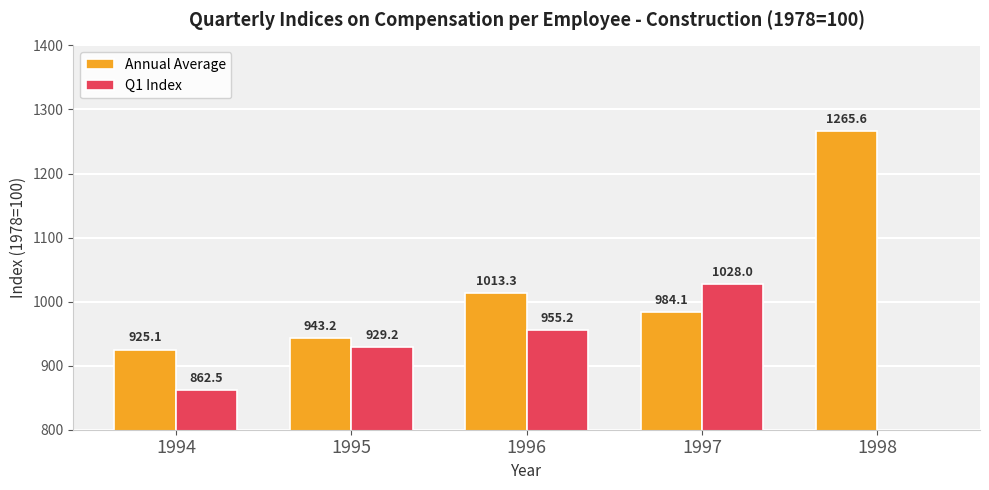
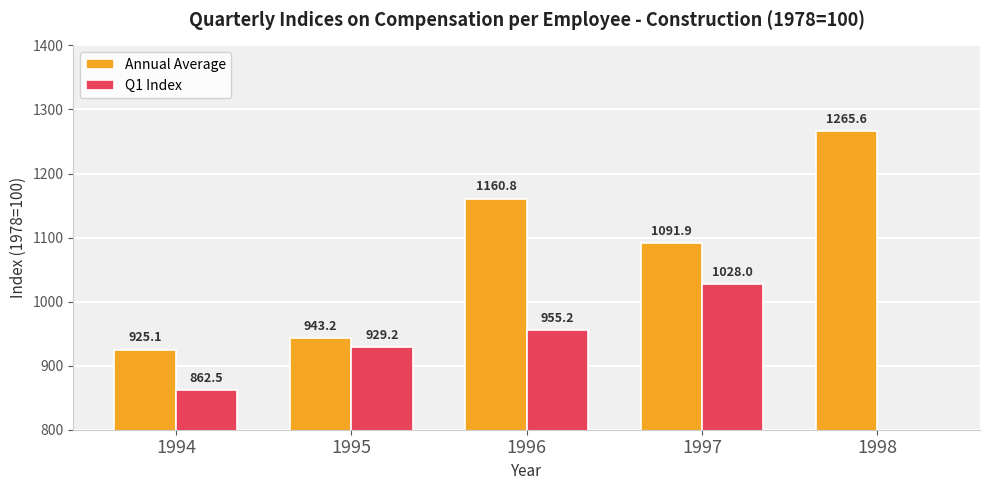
  {
    "Annual Average": {
      "1994": 925.1,
      "1995": 943.2,
-     "1996": 1013.3,
-     "1997": 984.1,
+     "1996": 1160.8,
+     "1997": 1091.9,
      "1998": 1265.6
    },
    "Q1 Index": {
      "1994": 862.5,
      "1995": 929.2,
      "1996": 955.2,
      "1997": 1028.0
    }
  }
